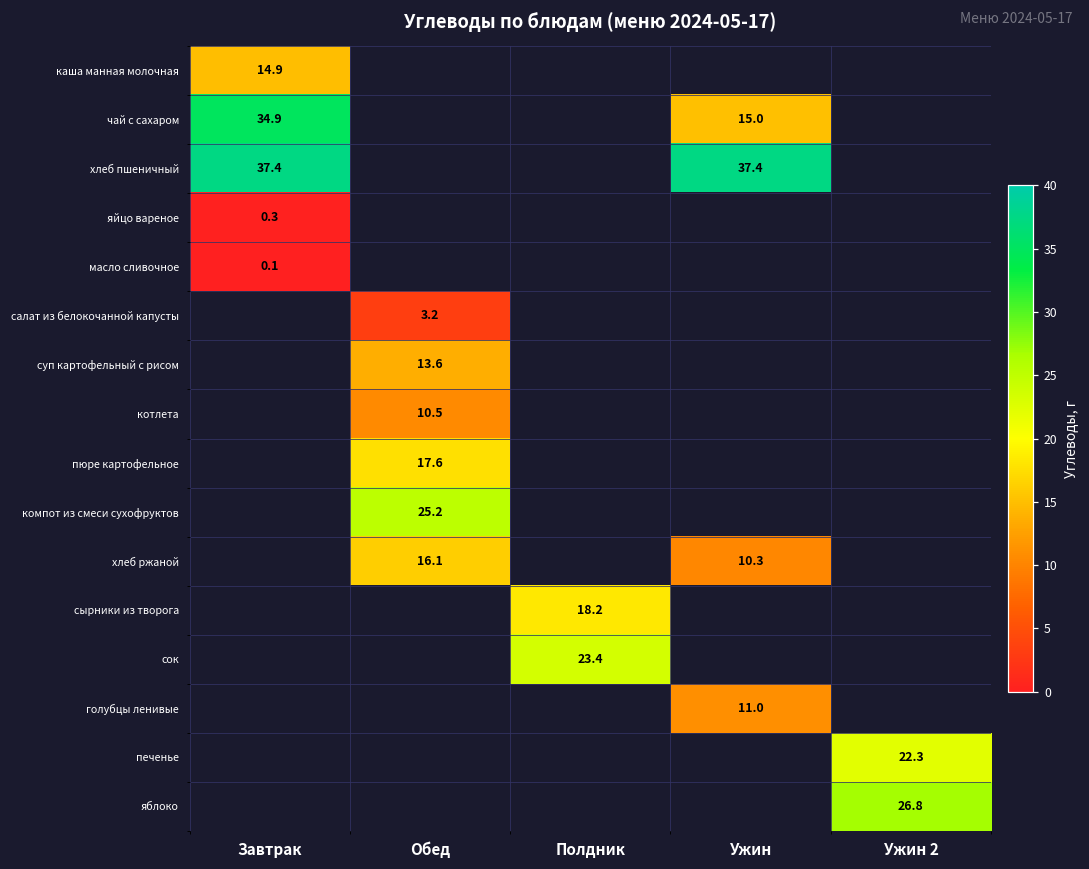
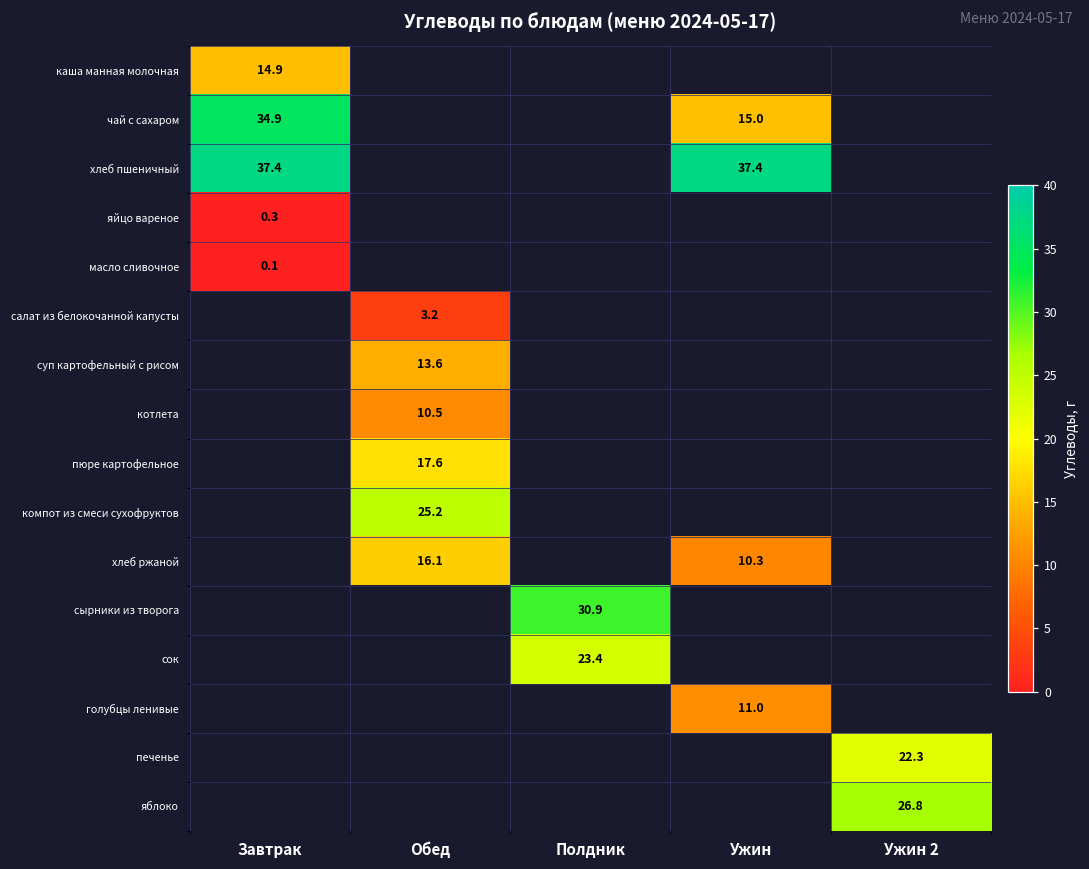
  {
    "каша манная молочная": {
      "Завтрак": 14.9
    },
    "чай с сахаром": {
      "Завтрак": 34.9,
      "Ужин": 15.0
    },
    "хлеб пшеничный": {
      "Завтрак": 37.4,
      "Ужин": 37.4
    },
    "яйцо вареное": {
      "Завтрак": 0.3
    },
    "масло сливочное": {
      "Завтрак": 0.1
    },
    "салат из белокочанной капусты": {
      "Обед": 3.2
    },
    "суп картофельный с рисом": {
      "Обед": 13.6
    },
    "котлета": {
      "Обед": 10.5
    },
    "пюре картофельное": {
      "Обед": 17.6
    },
    "компот из смеси сухофруктов": {
      "Обед": 25.2
    },
    "хлеб ржаной": {
      "Обед": 16.1,
      "Ужин": 10.3
    },
    "сырники из творога": {
-     "Полдник": 18.2
+     "Полдник": 30.9
    },
    "сок": {
      "Полдник": 23.4
    },
    "голубцы ленивые": {
      "Ужин": 11.0
    },
    "печенье": {
      "Ужин 2": 22.3
    },
    "яблоко": {
      "Ужин 2": 26.8
    }
  }
